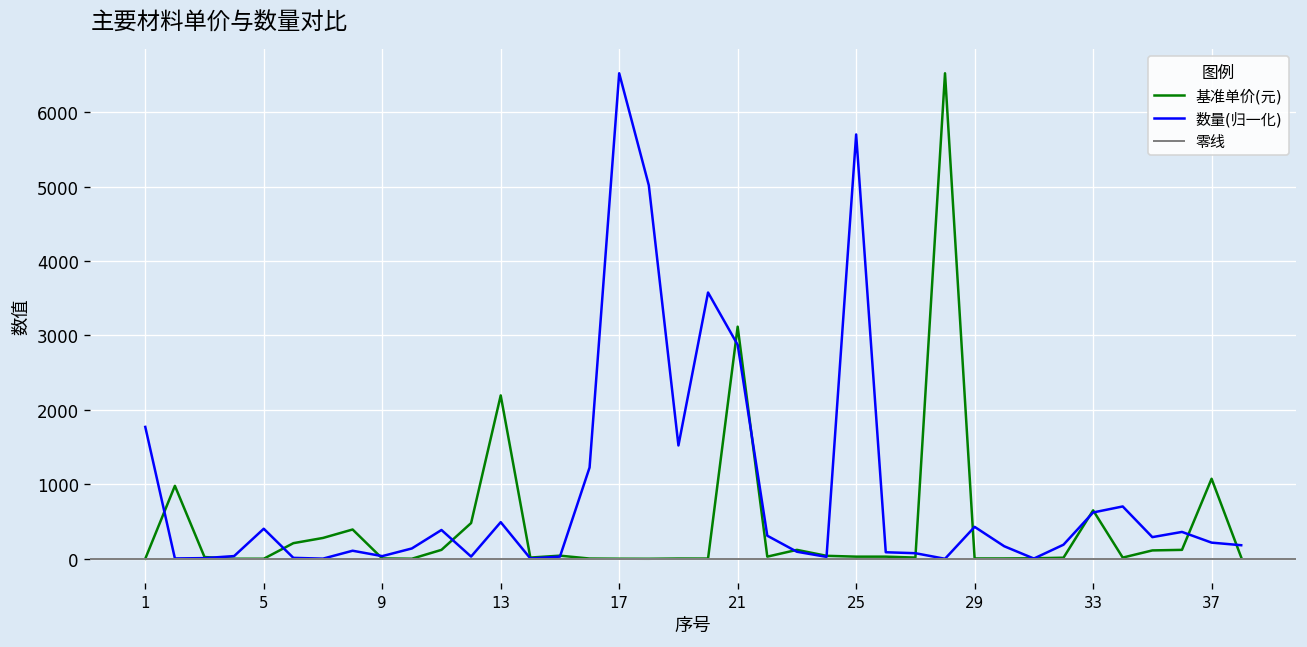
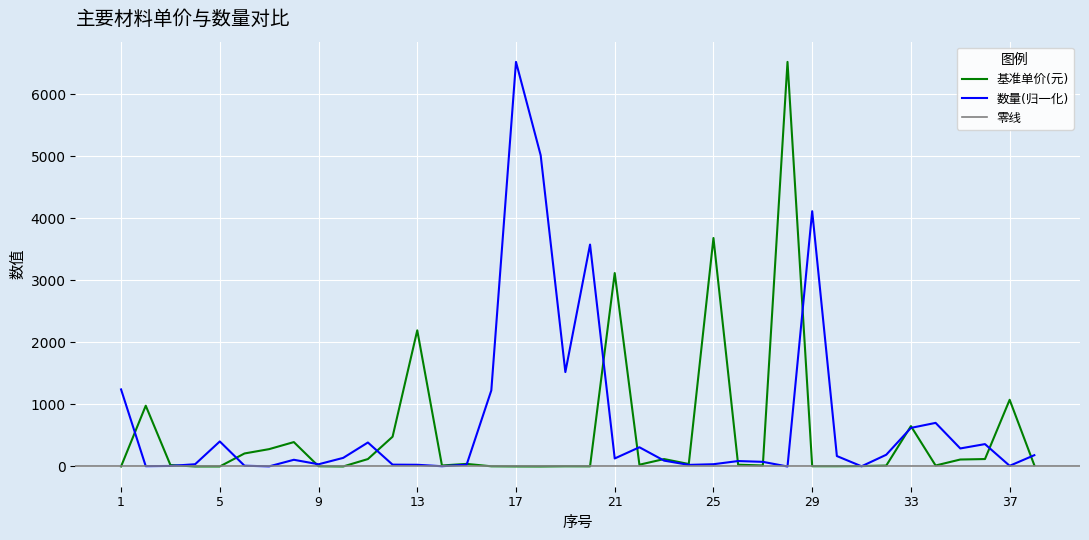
  {
    "基准单价(元)": {
      "1": 0,
      "5": 0,
      "13": 2200,
      "17": 0,
      "21": 3100,
-     "25": 0,
+     "25": 3700,
      "29": 0,
      "37": 1100
    },
    "数量(归一化)": {
-     "1": 1800,
+     "1": 1200,
      "5": 400,
-     "13": 500,
+     "13": 0,
      "17": 6500,
-     "21": 2900,
-     "25": 5700,
-     "29": 400,
-     "37": 200
+     "21": 100,
+     "25": 0,
+     "29": 4100,
+     "37": 0
    }
  }
